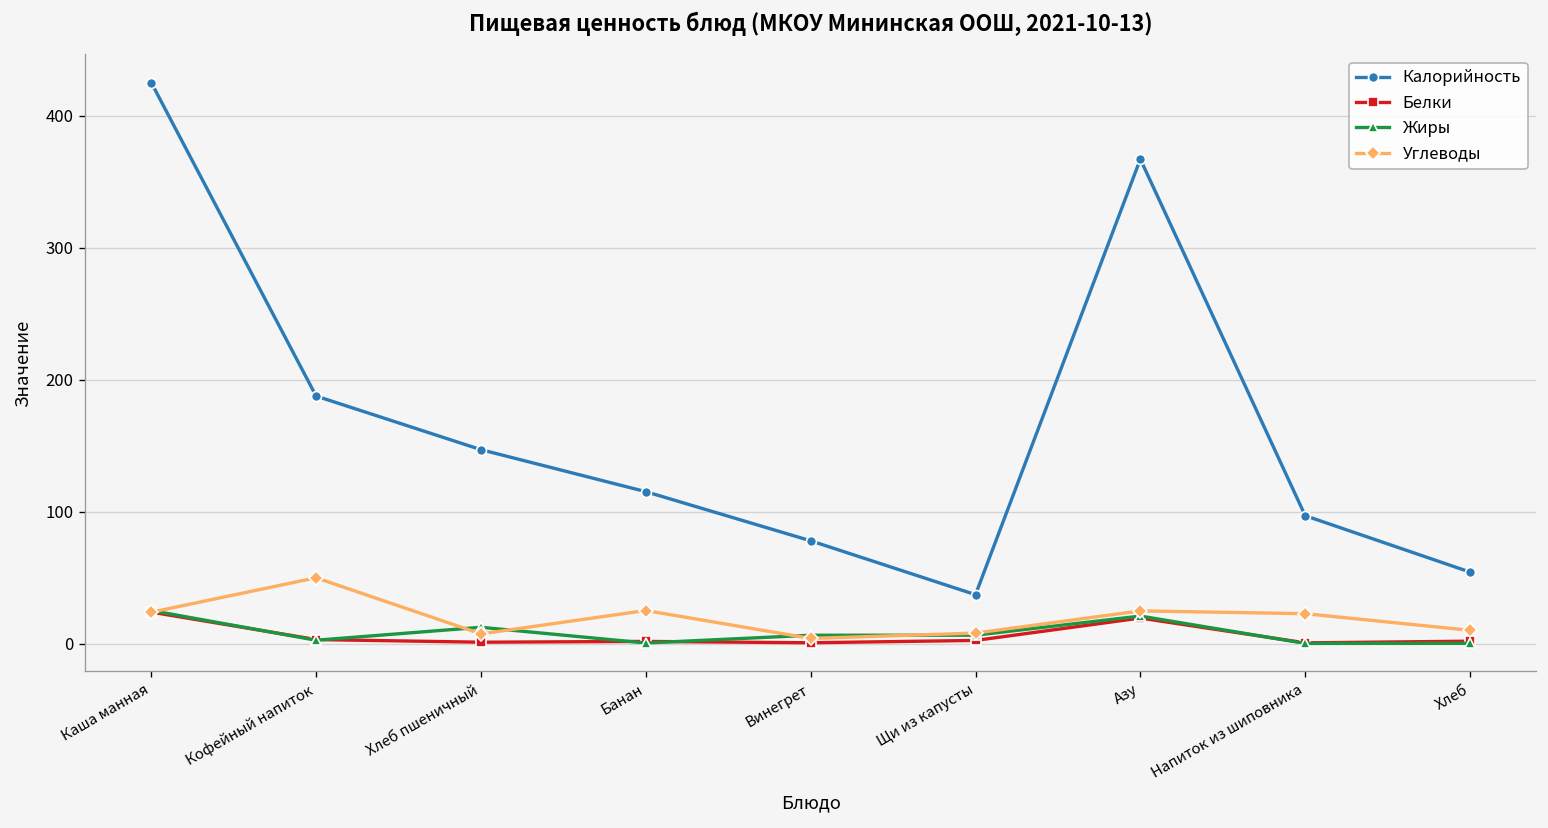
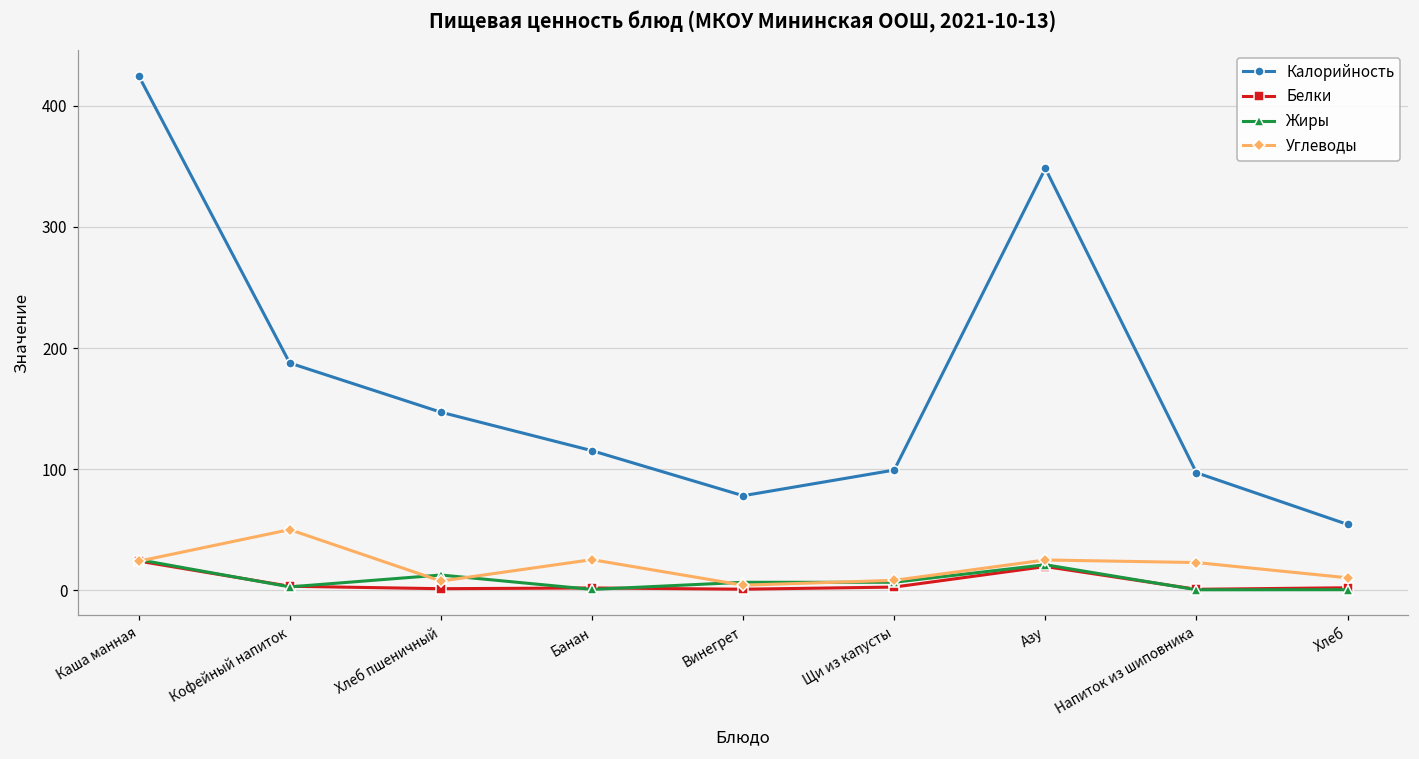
  {
    "Калорийность": {
      "Каша манная": 425,
      "Кофейный напиток": 188,
      "Хлеб пшеничный": 147,
      "Банан": 115,
      "Винегрет": 78,
-     "Щи из капусты": 37,
-     "Азу": 367,
+     "Щи из капусты": 99,
+     "Азу": 348,
      "Напиток из шиповника": 97,
      "Хлеб": 54
    },
    "Белки": {
      "Хлеб пшеничный": 1,
      "Винегрет": 1,
      "Щи из капусты": 3
    },
    "Жиры": {
      "Хлеб пшеничный": 13,
      "Винегрет": 6
    },
    "Углеводы": {
      "Кофейный напиток": 50,
      "Хлеб пшеничный": 8,
      "Банан": 25,
      "Винегрет": 4,
      "Азу": 25,
      "Напиток из шиповника": 23,
      "Хлеб": 10
    }
  }
